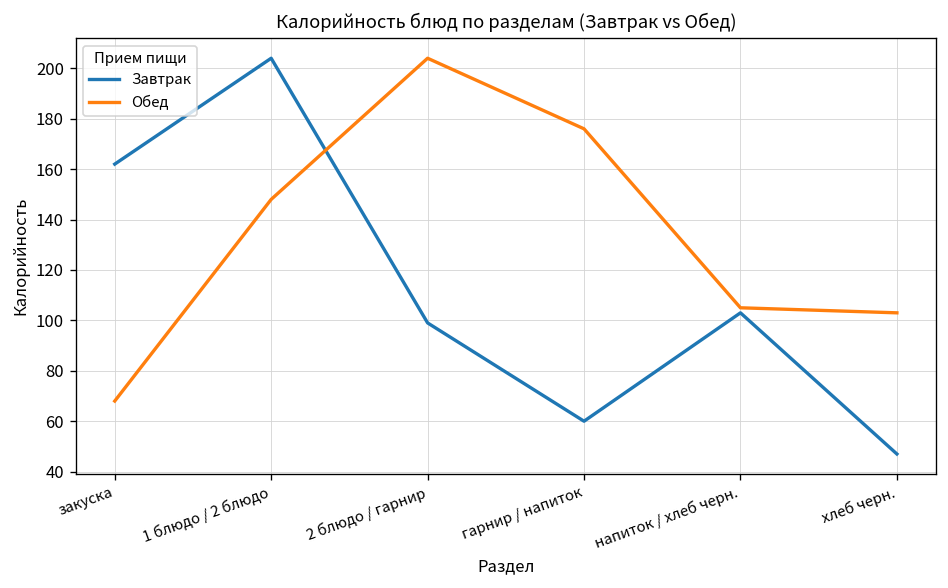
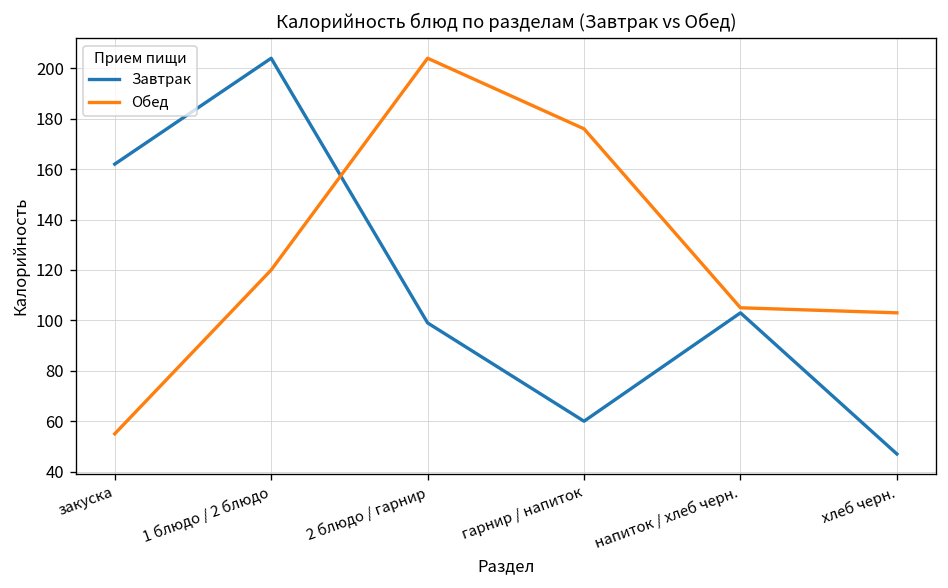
  {
    "Завтрак": {
      "закуска": 162,
      "1 блюдо / 2 блюдо": 204,
      "2 блюдо / гарнир": 99,
      "гарнир / напиток": 60,
      "напиток / хлеб черн.": 103,
      "хлеб черн.": 47
    },
    "Обед": {
-     "закуска": 68,
-     "1 блюдо / 2 блюдо": 148,
+     "закуска": 55,
+     "1 блюдо / 2 блюдо": 120,
      "2 блюдо / гарнир": 204,
      "гарнир / напиток": 176,
      "напиток / хлеб черн.": 105,
      "хлеб черн.": 103
    }
  }
